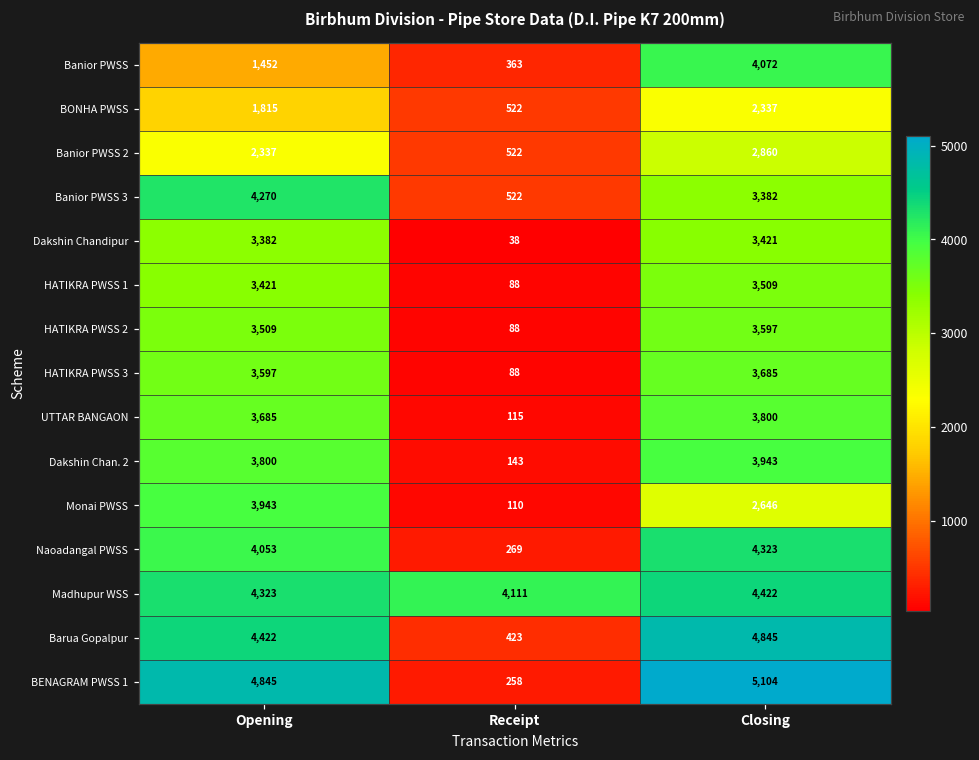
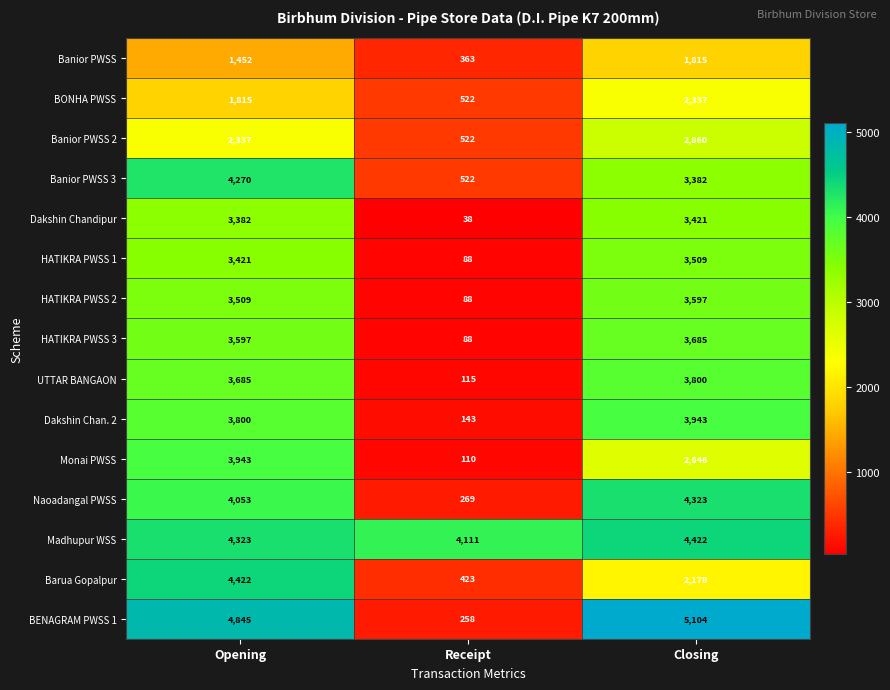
  {
    "Banior PWSS": {
      "Opening": "1,452",
      "Receipt": "363",
-     "Closing": "4,072"
+     "Closing": "1,815"
    },
    "BONHA PWSS": {
      "Opening": "1,815",
      "Receipt": "522",
      "Closing": "2,337"
    },
    "Banior PWSS 2": {
      "Opening": "2,337",
      "Receipt": "522",
      "Closing": "2,860"
    },
    "Banior PWSS 3": {
      "Opening": "4,270",
      "Receipt": "522",
      "Closing": "3,382"
    },
    "Dakshin Chandipur": {
      "Opening": "3,382",
      "Receipt": "38",
      "Closing": "3,421"
    },
    "HATIKRA PWSS 1": {
      "Opening": "3,421",
      "Receipt": "88",
      "Closing": "3,509"
    },
    "HATIKRA PWSS 2": {
      "Opening": "3,509",
      "Receipt": "88",
      "Closing": "3,597"
    },
    "HATIKRA PWSS 3": {
      "Opening": "3,597",
      "Receipt": "88",
      "Closing": "3,685"
    },
    "UTTAR BANGAON": {
      "Opening": "3,685",
      "Receipt": "115",
      "Closing": "3,800"
    },
    "Dakshin Chan. 2": {
      "Opening": "3,800",
      "Receipt": "143",
      "Closing": "3,943"
    },
    "Monai PWSS": {
      "Opening": "3,943",
      "Receipt": "110",
      "Closing": "2,646"
    },
    "Naoadangal PWSS": {
      "Opening": "4,053",
      "Receipt": "269",
      "Closing": "4,323"
    },
    "Madhupur WSS": {
      "Opening": "4,323",
      "Receipt": "4,111",
      "Closing": "4,422"
    },
    "Barua Gopalpur": {
      "Opening": "4,422",
      "Receipt": "423",
-     "Closing": "4,845"
+     "Closing": "2,178"
    },
    "BENAGRAM PWSS 1": {
      "Opening": "4,845",
      "Receipt": "258",
      "Closing": "5,104"
    }
  }
